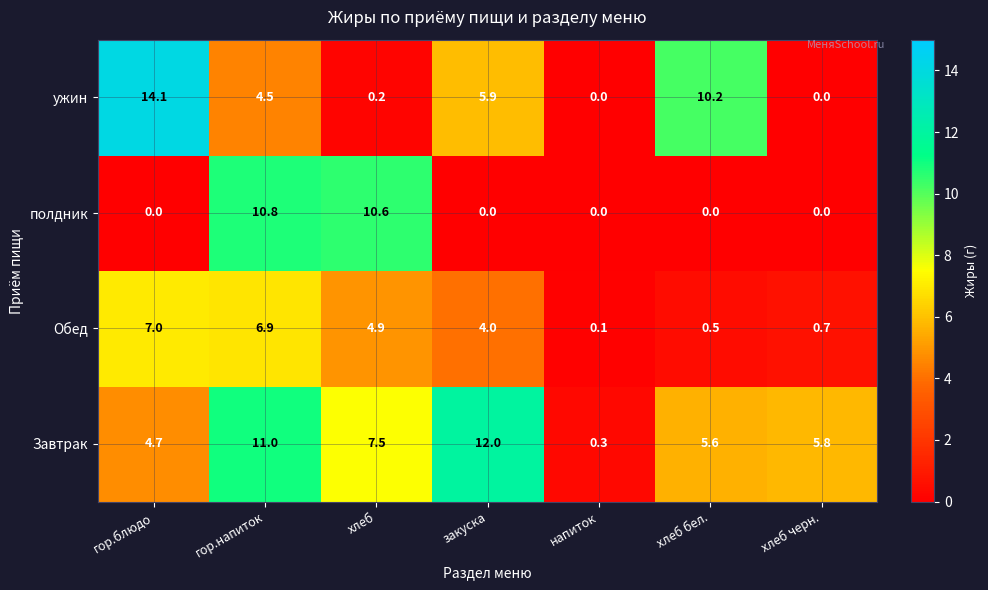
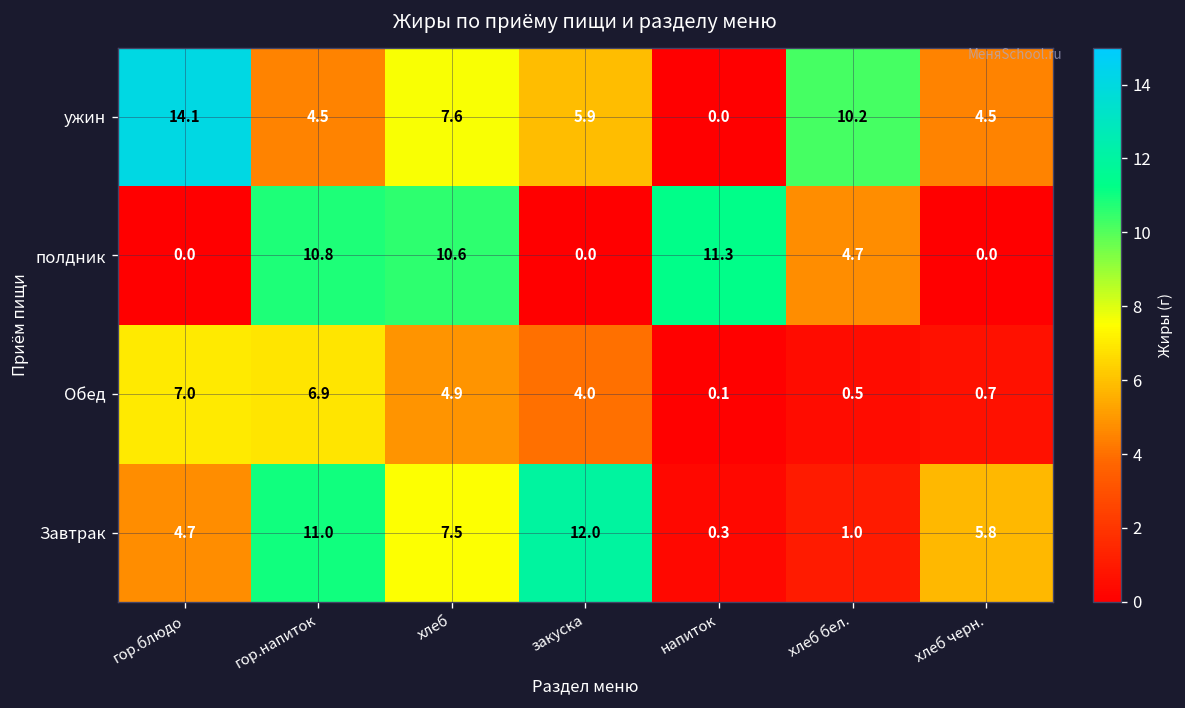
  {
    "ужин": {
      "гор.блюдо": 14.1,
      "гор.напиток": 4.5,
-     "хлеб": 0.2,
+     "хлеб": 7.6,
      "закуска": 5.9,
      "напиток": 0.0,
      "хлеб бел.": 10.2,
-     "хлеб черн.": 0.0
+     "хлеб черн.": 4.5
    },
    "полдник": {
      "гор.блюдо": 0.0,
      "гор.напиток": 10.8,
      "хлеб": 10.6,
      "закуска": 0.0,
-     "напиток": 0.0,
-     "хлеб бел.": 0.0,
+     "напиток": 11.3,
+     "хлеб бел.": 4.7,
      "хлеб черн.": 0.0
    },
    "Обед": {
      "гор.блюдо": 7.0,
      "гор.напиток": 6.9,
      "хлеб": 4.9,
      "закуска": 4.0,
      "напиток": 0.1,
      "хлеб бел.": 0.5,
      "хлеб черн.": 0.7
    },
    "Завтрак": {
      "гор.блюдо": 4.7,
      "гор.напиток": 11.0,
      "хлеб": 7.5,
      "закуска": 12.0,
      "напиток": 0.3,
-     "хлеб бел.": 5.6,
+     "хлеб бел.": 1.0,
      "хлеб черн.": 5.8
    }
  }
